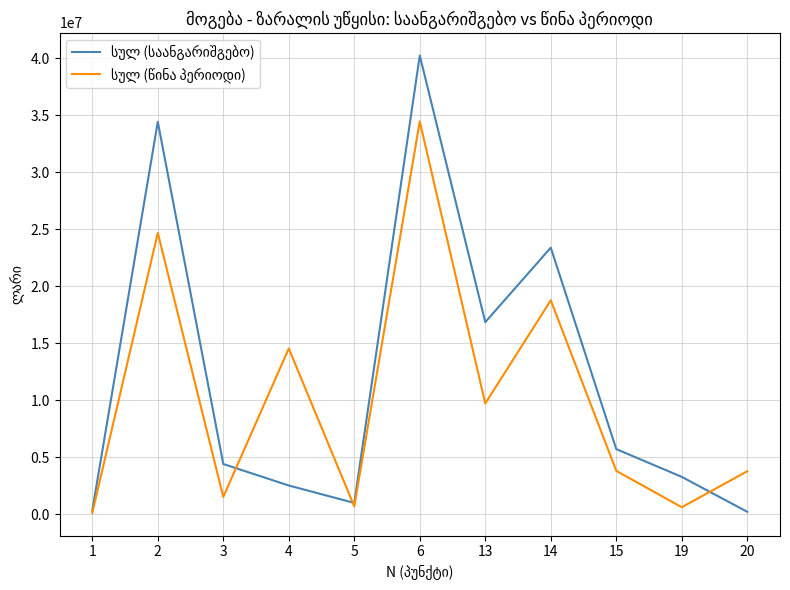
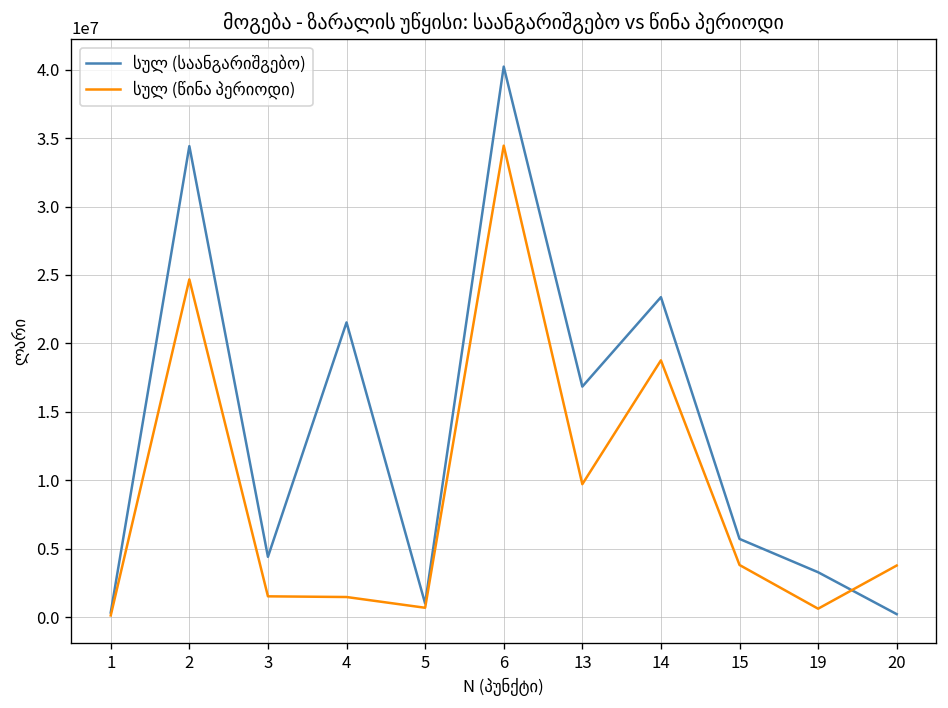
  {
    "სულ (საანგარიშგებო)": {
      "2": 34400000,
      "3": 4400000,
-     "4": 2500000,
+     "4": 21500000,
      "5": 1000000,
      "6": 40200000,
      "13": 16800000,
      "14": 23400000,
      "15": 5700000,
      "19": 3300000,
      "20": 200000
    },
    "სულ (წინა პერიოდი)": {
      "2": 24700000,
      "3": 1500000,
-     "4": 14500000,
+     "4": 1500000,
      "5": 700000,
      "6": 34400000,
      "13": 9700000,
      "14": 18800000,
      "15": 3800000,
      "19": 600000,
      "20": 3800000
    }
  }
